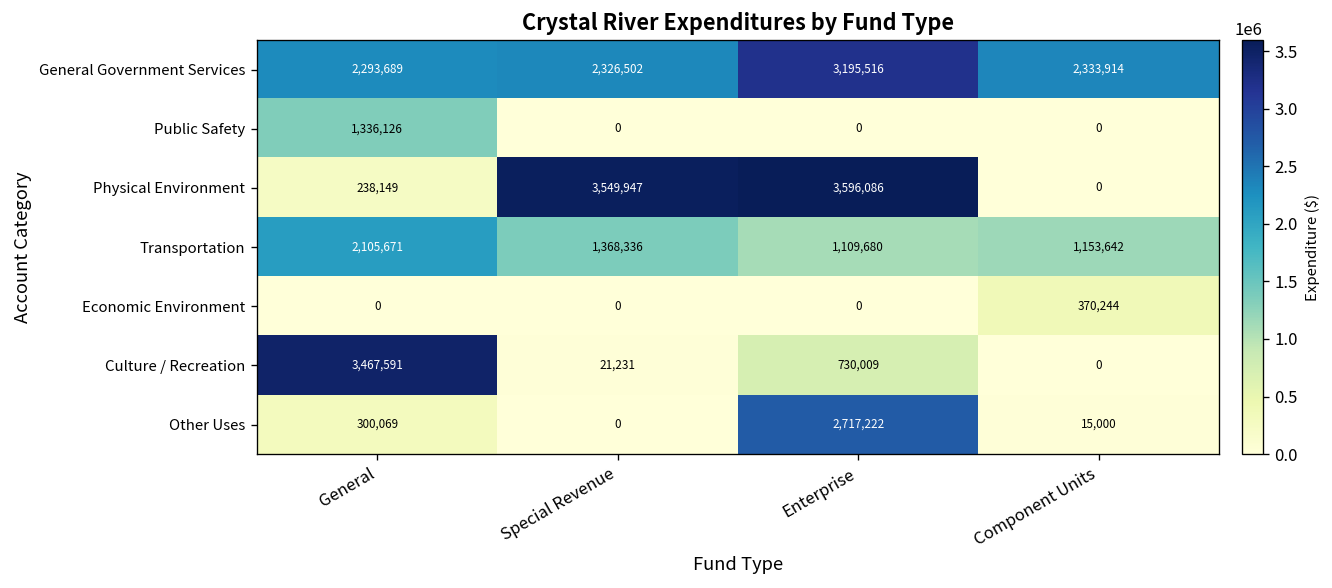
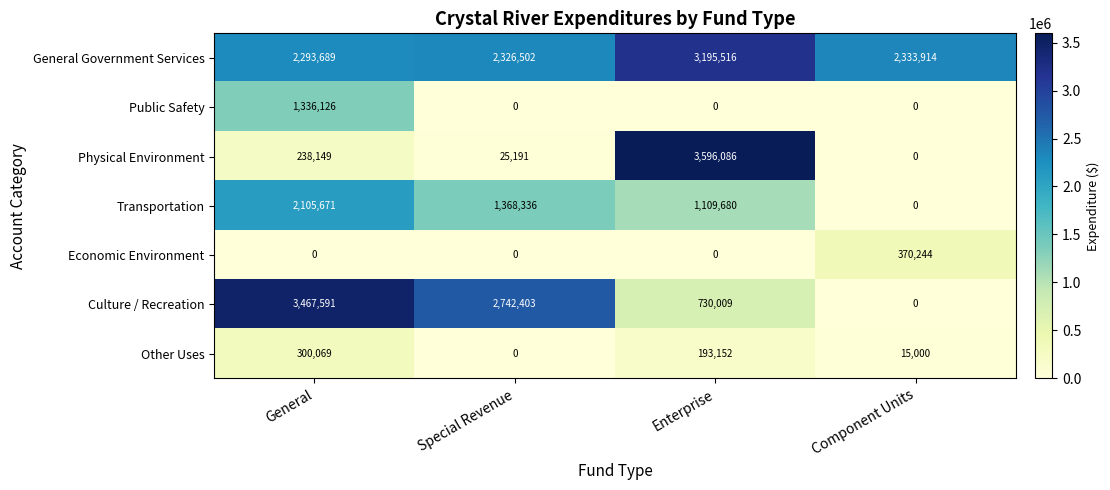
  {
    "General Government Services": {
      "General": "2,293,689",
      "Special Revenue": "2,326,502",
      "Enterprise": "3,195,516",
      "Component Units": "2,333,914"
    },
    "Public Safety": {
      "General": "1,336,126",
      "Special Revenue": "0",
      "Enterprise": "0",
      "Component Units": "0"
    },
    "Physical Environment": {
      "General": "238,149",
-     "Special Revenue": "3,549,947",
+     "Special Revenue": "25,191",
      "Enterprise": "3,596,086",
      "Component Units": "0"
    },
    "Transportation": {
      "General": "2,105,671",
      "Special Revenue": "1,368,336",
      "Enterprise": "1,109,680",
-     "Component Units": "1,153,642"
+     "Component Units": "0"
    },
    "Economic Environment": {
      "General": "0",
      "Special Revenue": "0",
      "Enterprise": "0",
      "Component Units": "370,244"
    },
    "Culture / Recreation": {
      "General": "3,467,591",
-     "Special Revenue": "21,231",
+     "Special Revenue": "2,742,403",
      "Enterprise": "730,009",
      "Component Units": "0"
    },
    "Other Uses": {
      "General": "300,069",
      "Special Revenue": "0",
-     "Enterprise": "2,717,222",
+     "Enterprise": "193,152",
      "Component Units": "15,000"
    }
  }
